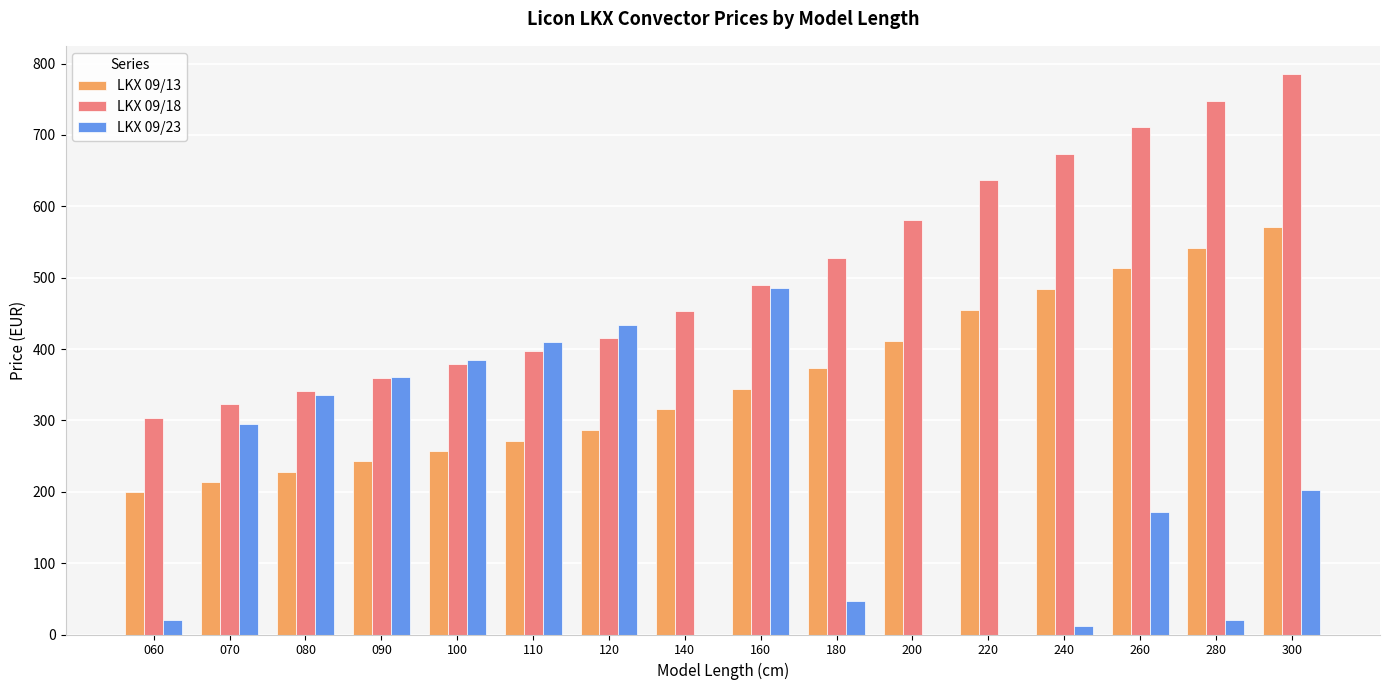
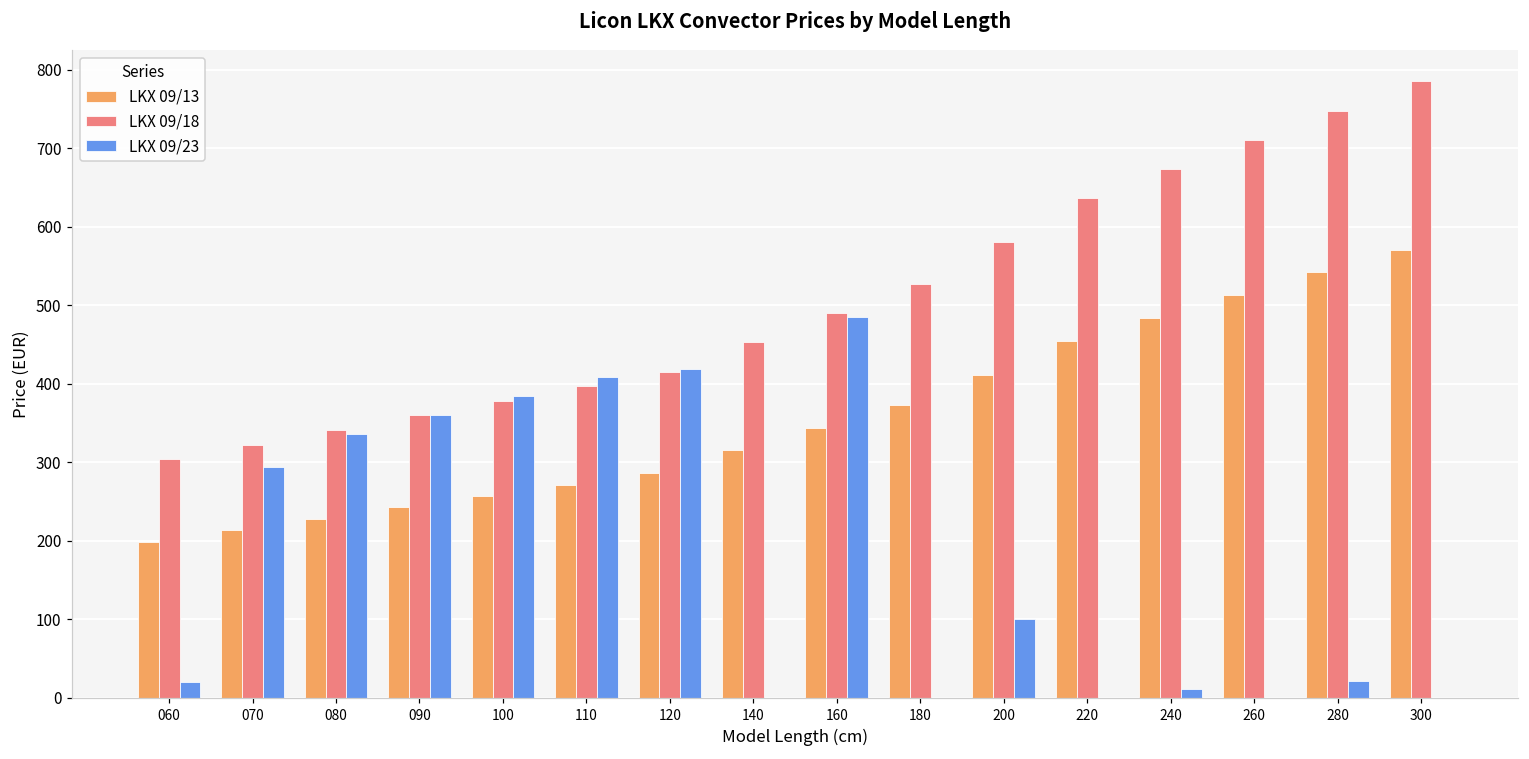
  {
    "LKX 09/23": {
      "060": 20,
      "070": 290,
      "080": 340,
      "090": 360,
      "100": 380,
      "110": 410,
-     "120": 430,
+     "120": 420,
      "140": 0,
      "160": 490,
-     "180": 50,
-     "200": 0,
+     "180": 0,
+     "200": 100,
      "220": 0,
      "240": 10,
-     "260": 170,
+     "260": 0,
      "280": 20,
-     "300": 200
+     "300": 0
    }
  }
